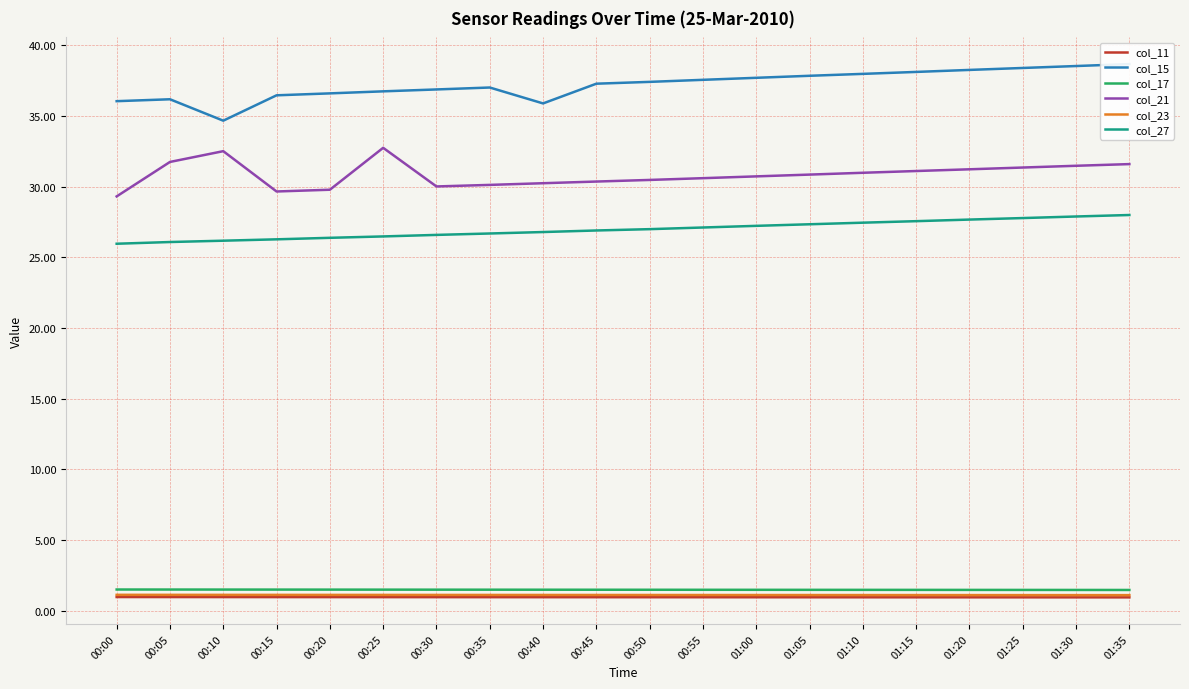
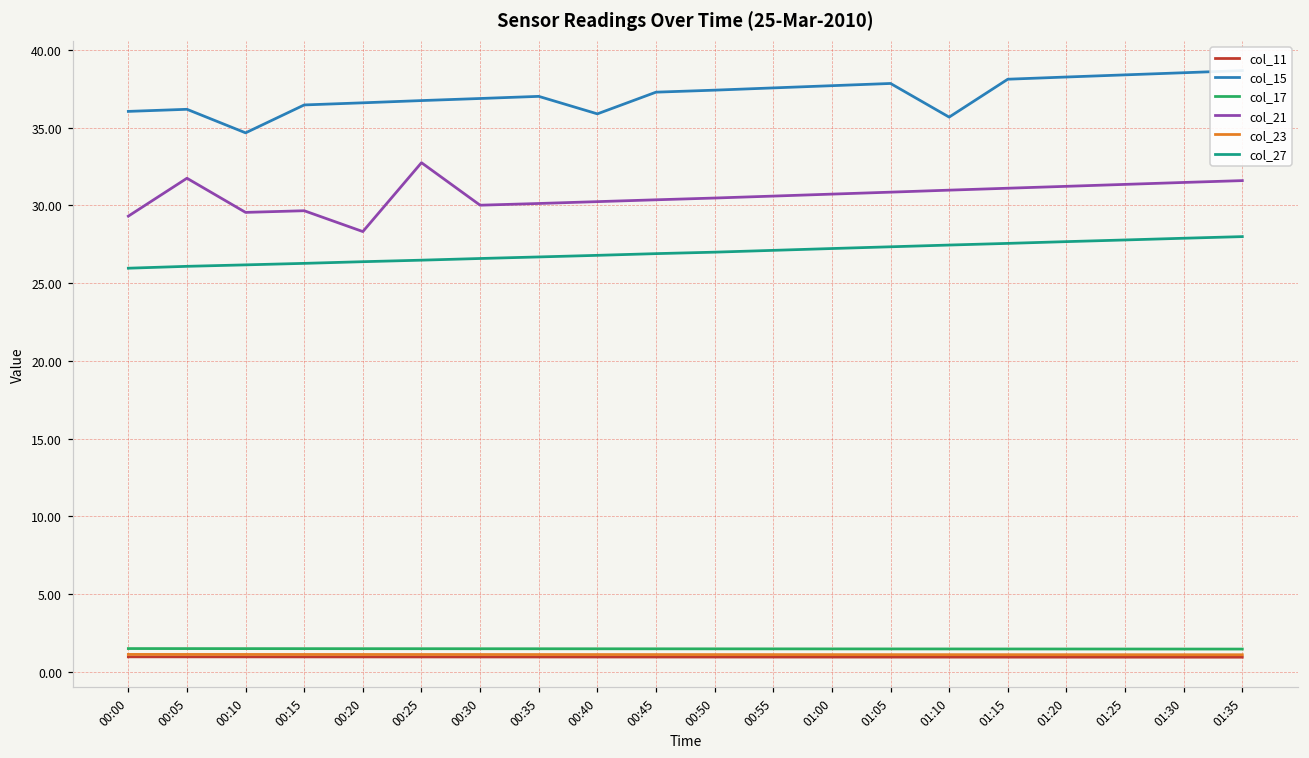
  {
    "col_15": {
      "00:00": 36.0,
      "00:05": 36.2,
      "00:10": 34.7,
      "00:15": 36.5,
      "00:20": 36.6,
      "00:25": 36.7,
      "00:30": 36.9,
      "00:35": 37.0,
      "00:40": 35.9,
      "00:45": 37.3,
      "00:50": 37.4,
      "00:55": 37.6,
      "01:00": 37.7,
      "01:05": 37.8,
-     "01:10": 38.0,
+     "01:10": 35.7,
      "01:15": 38.1,
      "01:20": 38.3,
      "01:25": 38.4,
      "01:30": 38.5
    },
    "col_21": {
      "00:00": 29.3,
      "00:05": 31.7,
-     "00:10": 32.5,
+     "00:10": 29.6,
      "00:15": 29.7,
-     "00:20": 29.8,
+     "00:20": 28.3,
      "00:25": 32.7,
      "00:30": 30.0,
      "00:35": 30.1,
      "00:40": 30.2,
      "00:45": 30.4,
      "00:50": 30.5,
      "00:55": 30.6,
      "01:00": 30.7,
      "01:05": 30.9,
      "01:10": 31.0,
      "01:15": 31.1,
      "01:20": 31.2,
      "01:25": 31.4,
      "01:30": 31.5,
      "01:35": 31.6
    }
  }
